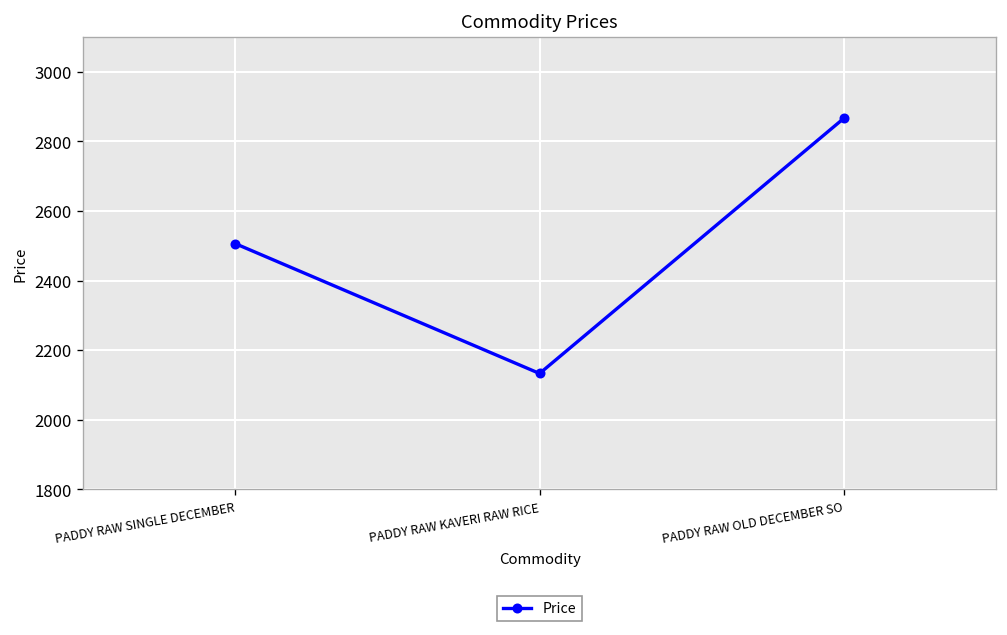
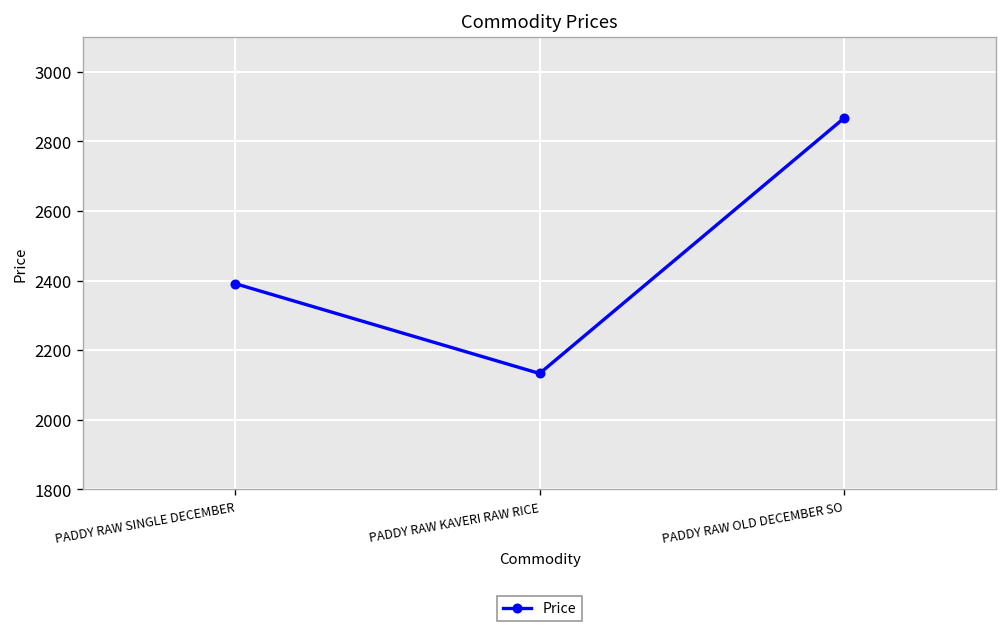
  {
-   "PADDY RAW SINGLE DECEMBER": 2510,
+   "PADDY RAW SINGLE DECEMBER": 2390,
    "PADDY RAW KAVERI RAW RICE": 2130,
    "PADDY RAW OLD DECEMBER SO": 2870
  }
